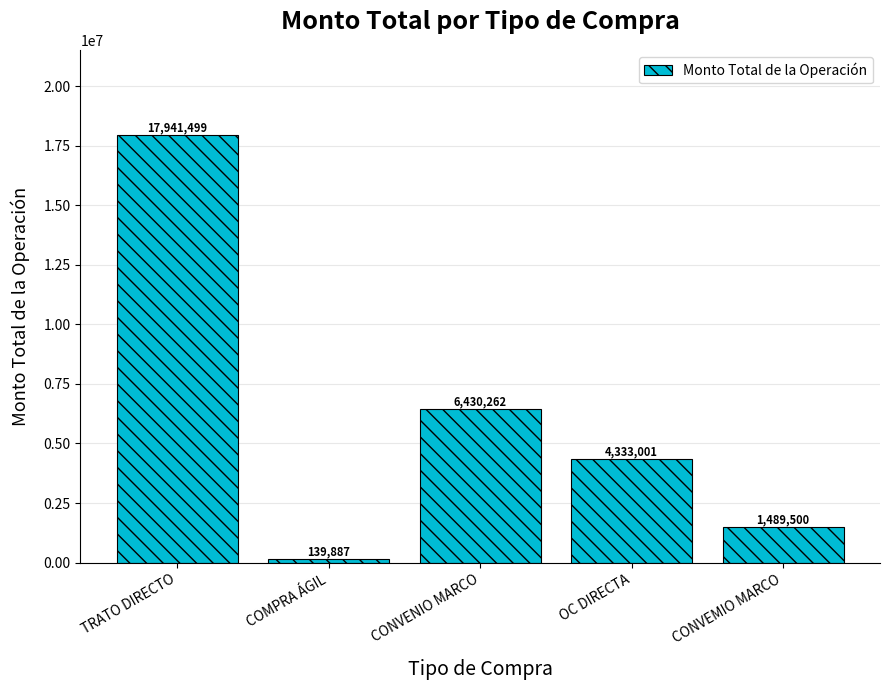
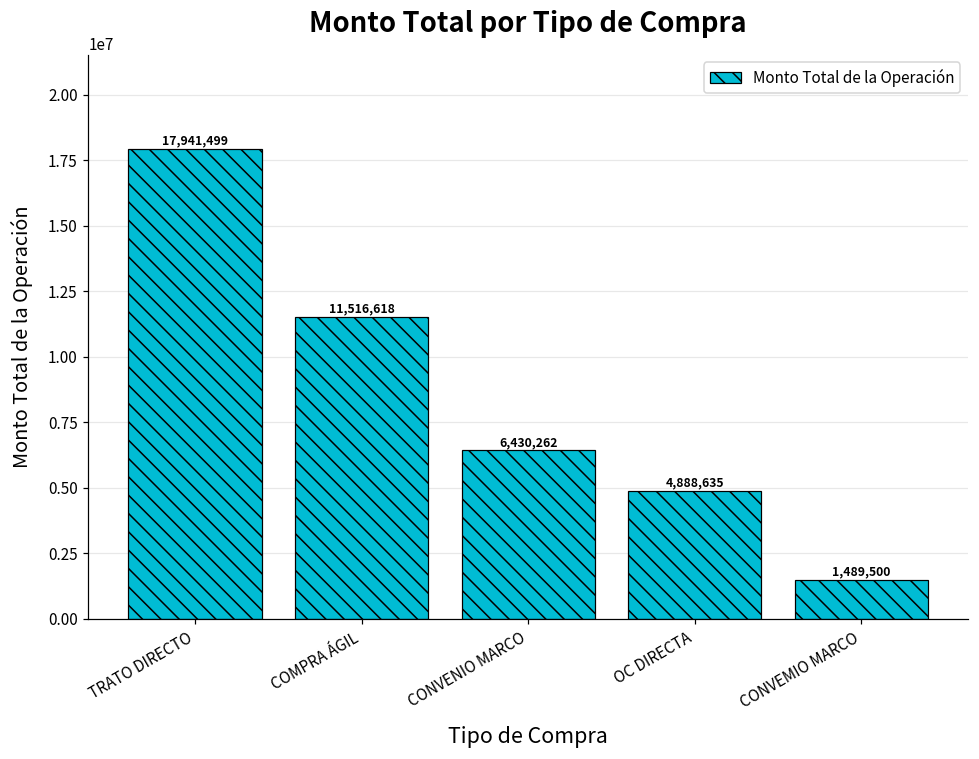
  {
    "TRATO DIRECTO": "17,941,499",
-   "COMPRA ÁGIL": "139,887",
+   "COMPRA ÁGIL": "11,516,618",
    "CONVENIO MARCO": "6,430,262",
-   "OC DIRECTA": "4,333,001",
+   "OC DIRECTA": "4,888,635",
    "CONVEMIO MARCO": "1,489,500"
  }
